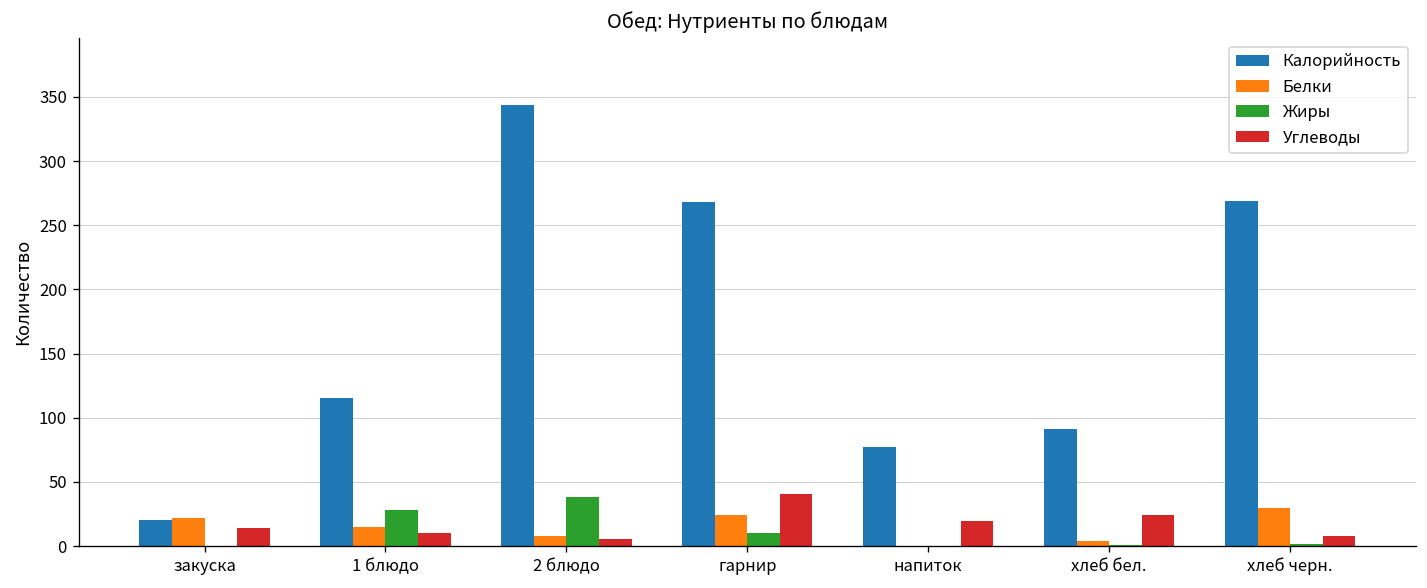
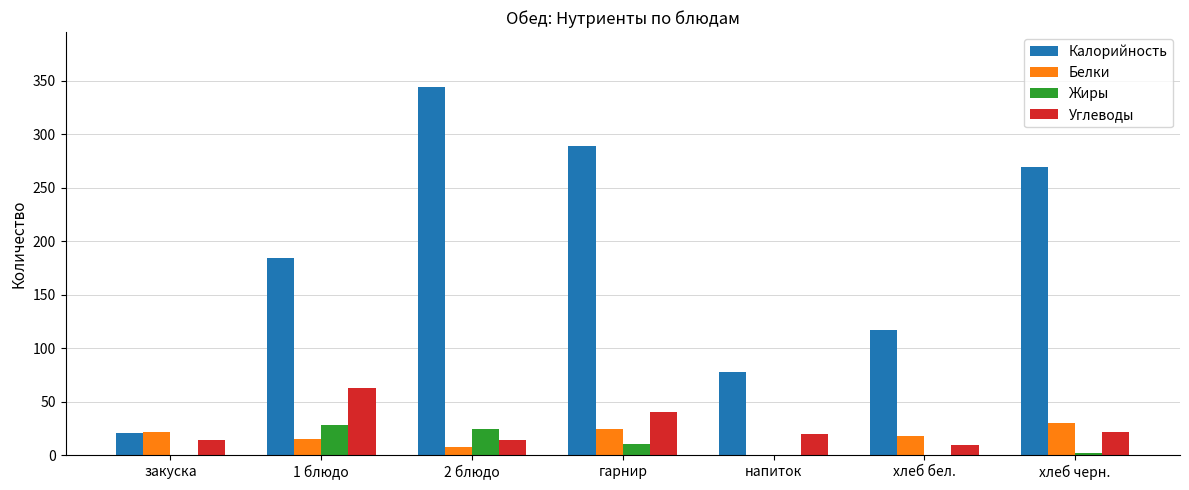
  {
    "Калорийность": {
      "закуска": 21,
-     "1 блюдо": 115,
+     "1 блюдо": 184,
      "2 блюдо": 344,
-     "гарнир": 268,
+     "гарнир": 289,
      "напиток": 77,
-     "хлеб бел.": 92,
+     "хлеб бел.": 117,
      "хлеб черн.": 269
    },
    "Белки": {
      "закуска": 22,
      "1 блюдо": 15,
      "2 блюдо": 8,
      "гарнир": 25,
      "напиток": 0,
-     "хлеб бел.": 4,
+     "хлеб бел.": 18,
      "хлеб черн.": 30
    },
    "Жиры": {
      "1 блюдо": 28,
-     "2 блюдо": 38,
+     "2 блюдо": 24,
      "гарнир": 10,
      "напиток": 0
    },
    "Углеводы": {
      "закуска": 14,
-     "1 блюдо": 10,
-     "2 блюдо": 5,
+     "1 блюдо": 63,
+     "2 блюдо": 14,
      "гарнир": 40,
      "напиток": 19,
-     "хлеб бел.": 24,
-     "хлеб черн.": 8
+     "хлеб бел.": 9,
+     "хлеб черн.": 21
    }
  }
